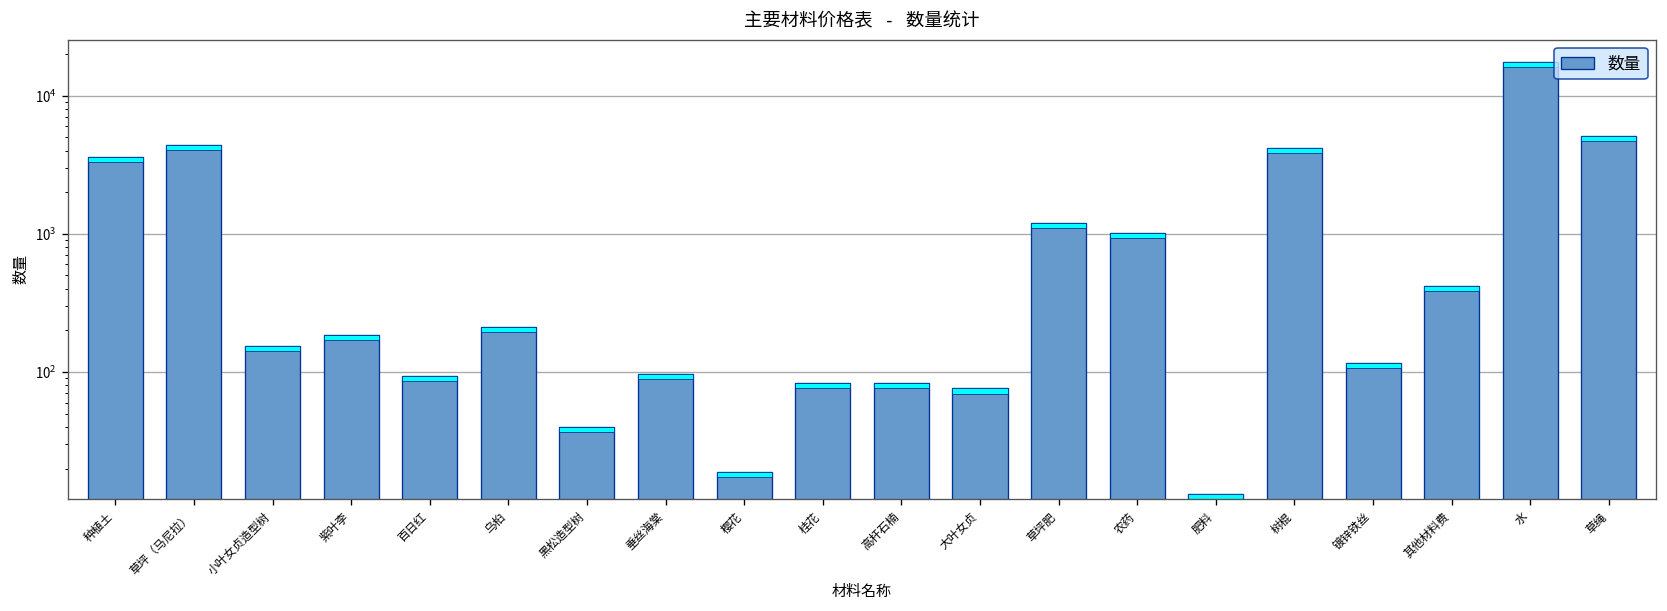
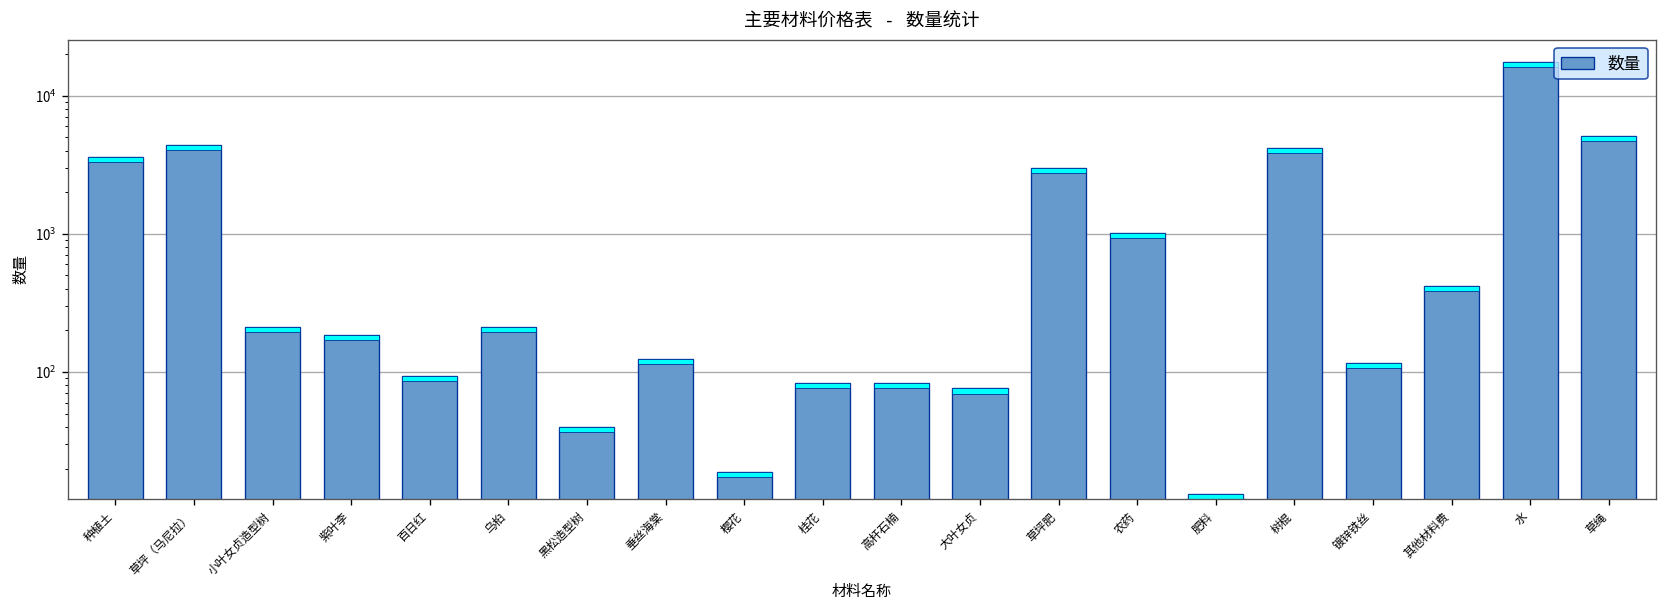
  {
    "数量": {
      "种植土": 3600,
      "草坪（马尼拉）": 4400,
-     "小叶女贞造型树": 150,
+     "小叶女贞造型树": 210,
      "紫叶李": 190,
      "百日红": 90,
      "乌桕": 210,
      "黑松造型树": 40,
-     "垂丝海棠": 100,
+     "垂丝海棠": 130,
      "樱花": 19,
      "桂花": 80,
      "高杆石楠": 80,
      "大叶女贞": 80,
-     "草坪肥": 1200,
+     "草坪肥": 3000,
      "农药": 1000,
      "肥料": 13,
      "树棍": 4200,
      "镀锌铁丝": 120,
      "其他材料费": 420,
      "水": 18000,
      "草绳": 5000
    }
  }
